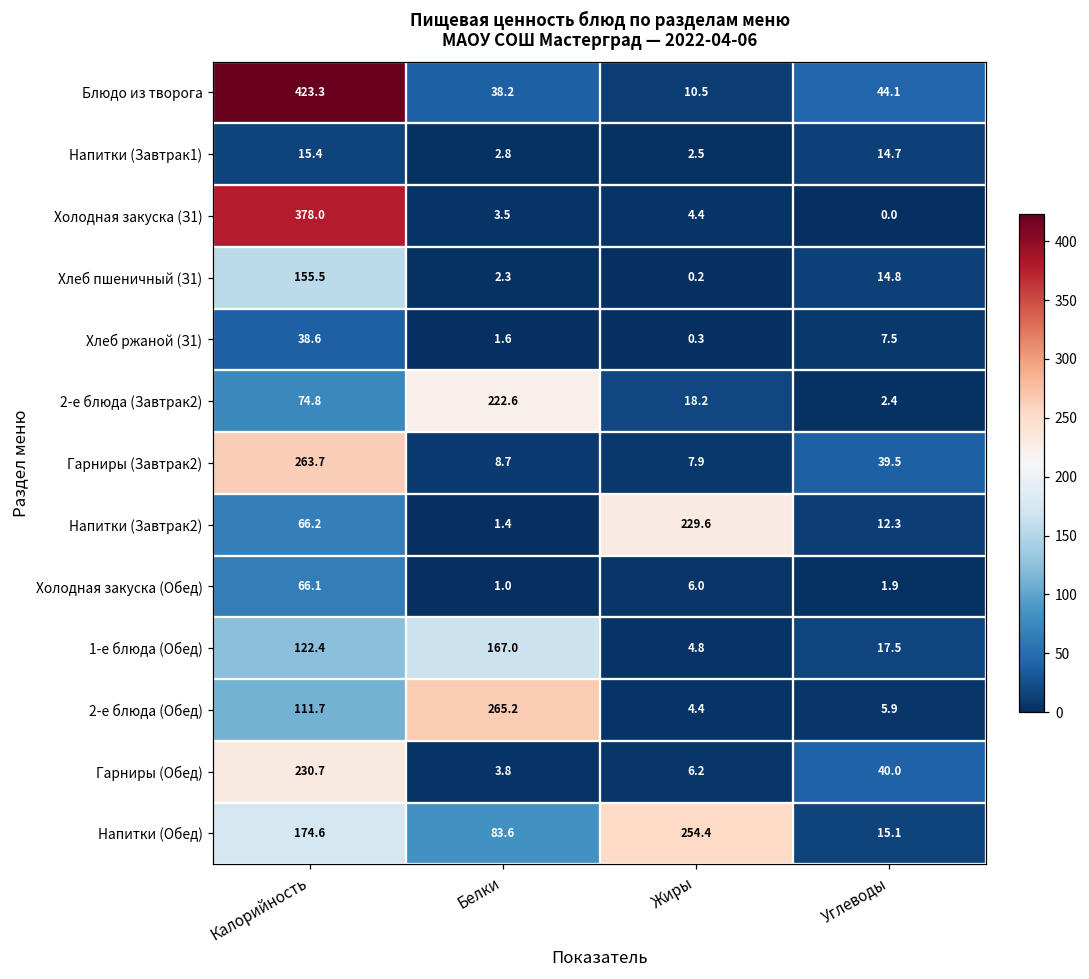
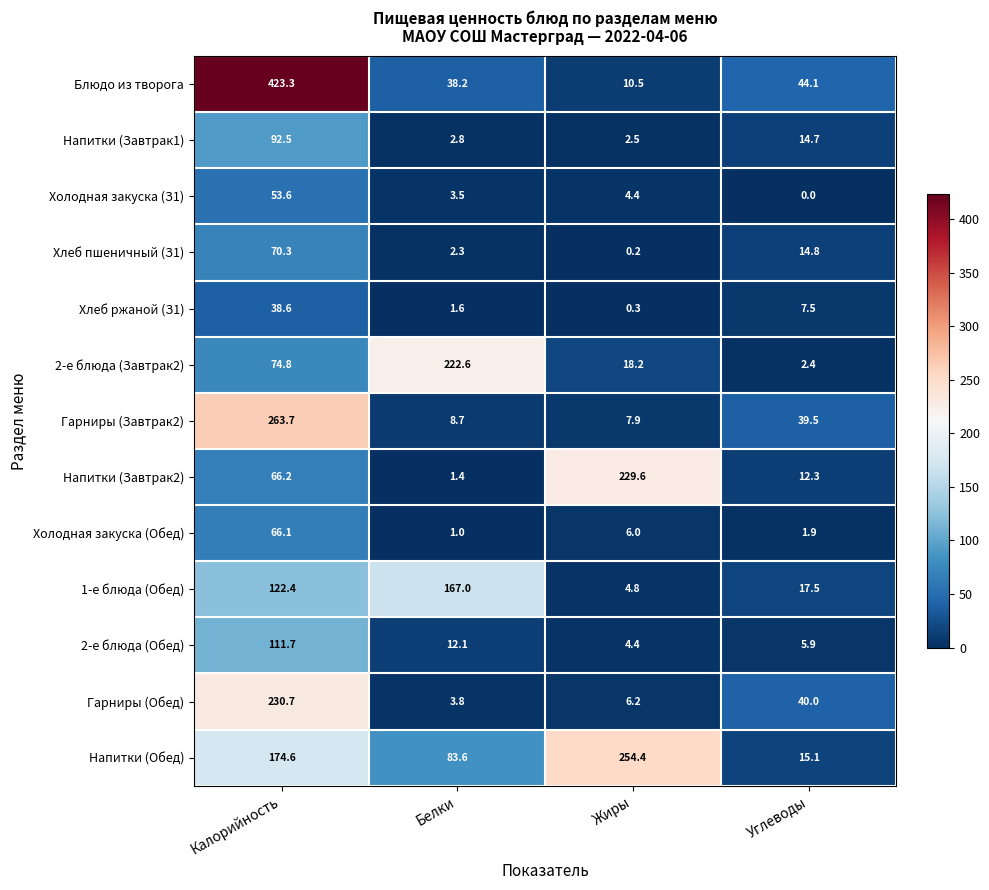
  {
    "Блюдо из творога": {
      "Калорийность": 423.3,
      "Белки": 38.2,
      "Жиры": 10.5,
      "Углеводы": 44.1
    },
    "Напитки (Завтрак1)": {
-     "Калорийность": 15.4,
+     "Калорийность": 92.5,
      "Белки": 2.8,
      "Жиры": 2.5,
      "Углеводы": 14.7
    },
    "Холодная закуска (З1)": {
-     "Калорийность": 378.0,
+     "Калорийность": 53.6,
      "Белки": 3.5,
      "Жиры": 4.4,
      "Углеводы": 0.0
    },
    "Хлеб пшеничный (З1)": {
-     "Калорийность": 155.5,
+     "Калорийность": 70.3,
      "Белки": 2.3,
      "Жиры": 0.2,
      "Углеводы": 14.8
    },
    "Хлеб ржаной (З1)": {
      "Калорийность": 38.6,
      "Белки": 1.6,
      "Жиры": 0.3,
      "Углеводы": 7.5
    },
    "2-е блюда (Завтрак2)": {
      "Калорийность": 74.8,
      "Белки": 222.6,
      "Жиры": 18.2,
      "Углеводы": 2.4
    },
    "Гарниры (Завтрак2)": {
      "Калорийность": 263.7,
      "Белки": 8.7,
      "Жиры": 7.9,
      "Углеводы": 39.5
    },
    "Напитки (Завтрак2)": {
      "Калорийность": 66.2,
      "Белки": 1.4,
      "Жиры": 229.6,
      "Углеводы": 12.3
    },
    "Холодная закуска (Обед)": {
      "Калорийность": 66.1,
      "Белки": 1.0,
      "Жиры": 6.0,
      "Углеводы": 1.9
    },
    "1-е блюда (Обед)": {
      "Калорийность": 122.4,
      "Белки": 167.0,
      "Жиры": 4.8,
      "Углеводы": 17.5
    },
    "2-е блюда (Обед)": {
      "Калорийность": 111.7,
-     "Белки": 265.2,
+     "Белки": 12.1,
      "Жиры": 4.4,
      "Углеводы": 5.9
    },
    "Гарниры (Обед)": {
      "Калорийность": 230.7,
      "Белки": 3.8,
      "Жиры": 6.2,
      "Углеводы": 40.0
    },
    "Напитки (Обед)": {
      "Калорийность": 174.6,
      "Белки": 83.6,
      "Жиры": 254.4,
      "Углеводы": 15.1
    }
  }
